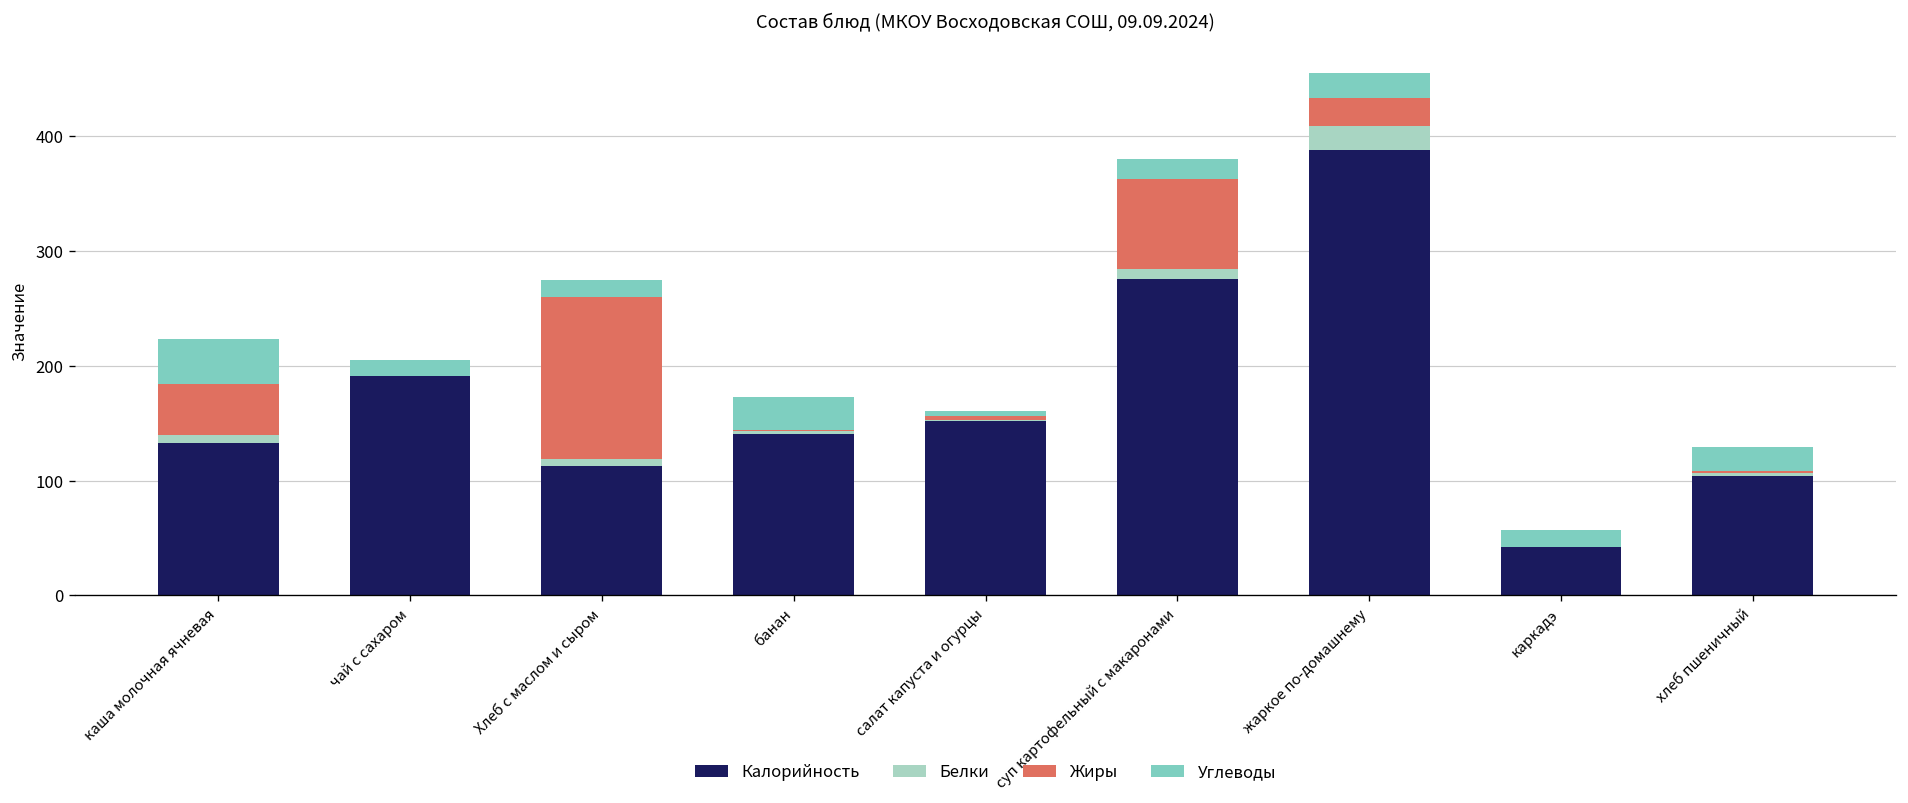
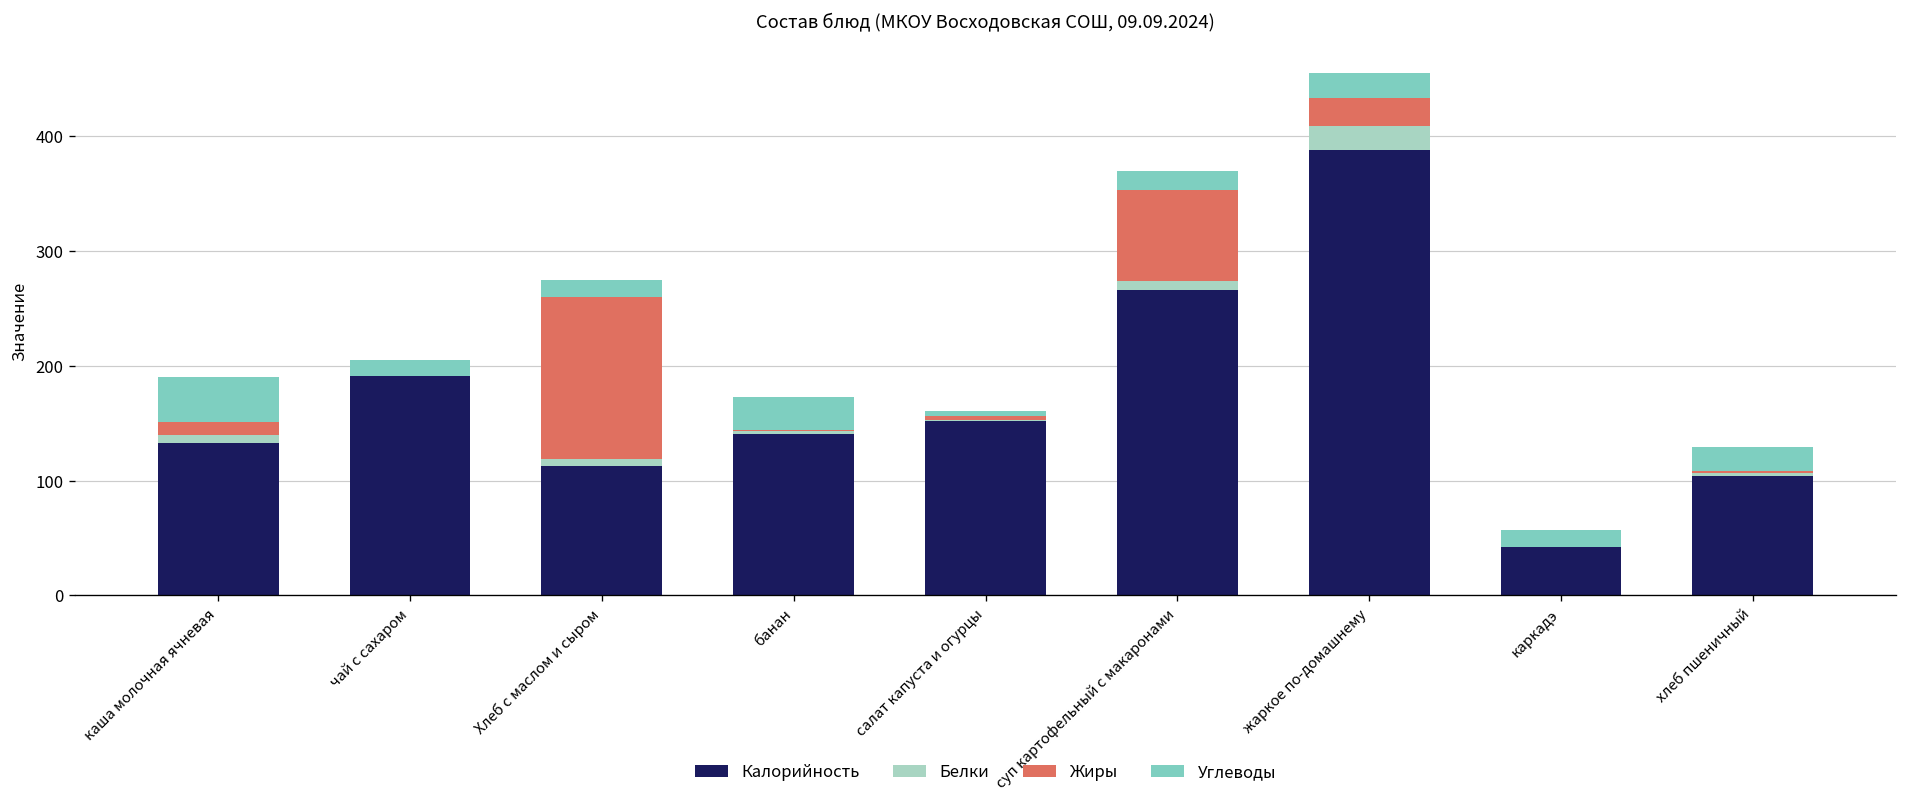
  {
    "Калорийность": {
      "каша молочная ячневая": 130,
      "чай с сахаром": 190,
      "Хлеб с маслом и сыром": 110,
      "банан": 140,
      "салат капуста и огурцы": 150,
-     "суп картофельный с макаронами": 280,
+     "суп картофельный с макаронами": 270,
      "жаркое по-домашнему": 390,
      "каркадэ": 40,
      "хлеб пшеничный": 100
    },
    "Жиры": {
-     "каша молочная ячневая": 40,
+     "каша молочная ячневая": 10,
      "чай с сахаром": 0,
      "Хлеб с маслом и сыром": 140,
      "салат капуста и огурцы": 0,
      "суп картофельный с макаронами": 80,
      "жаркое по-домашнему": 20,
      "каркадэ": 0
    }
  }
